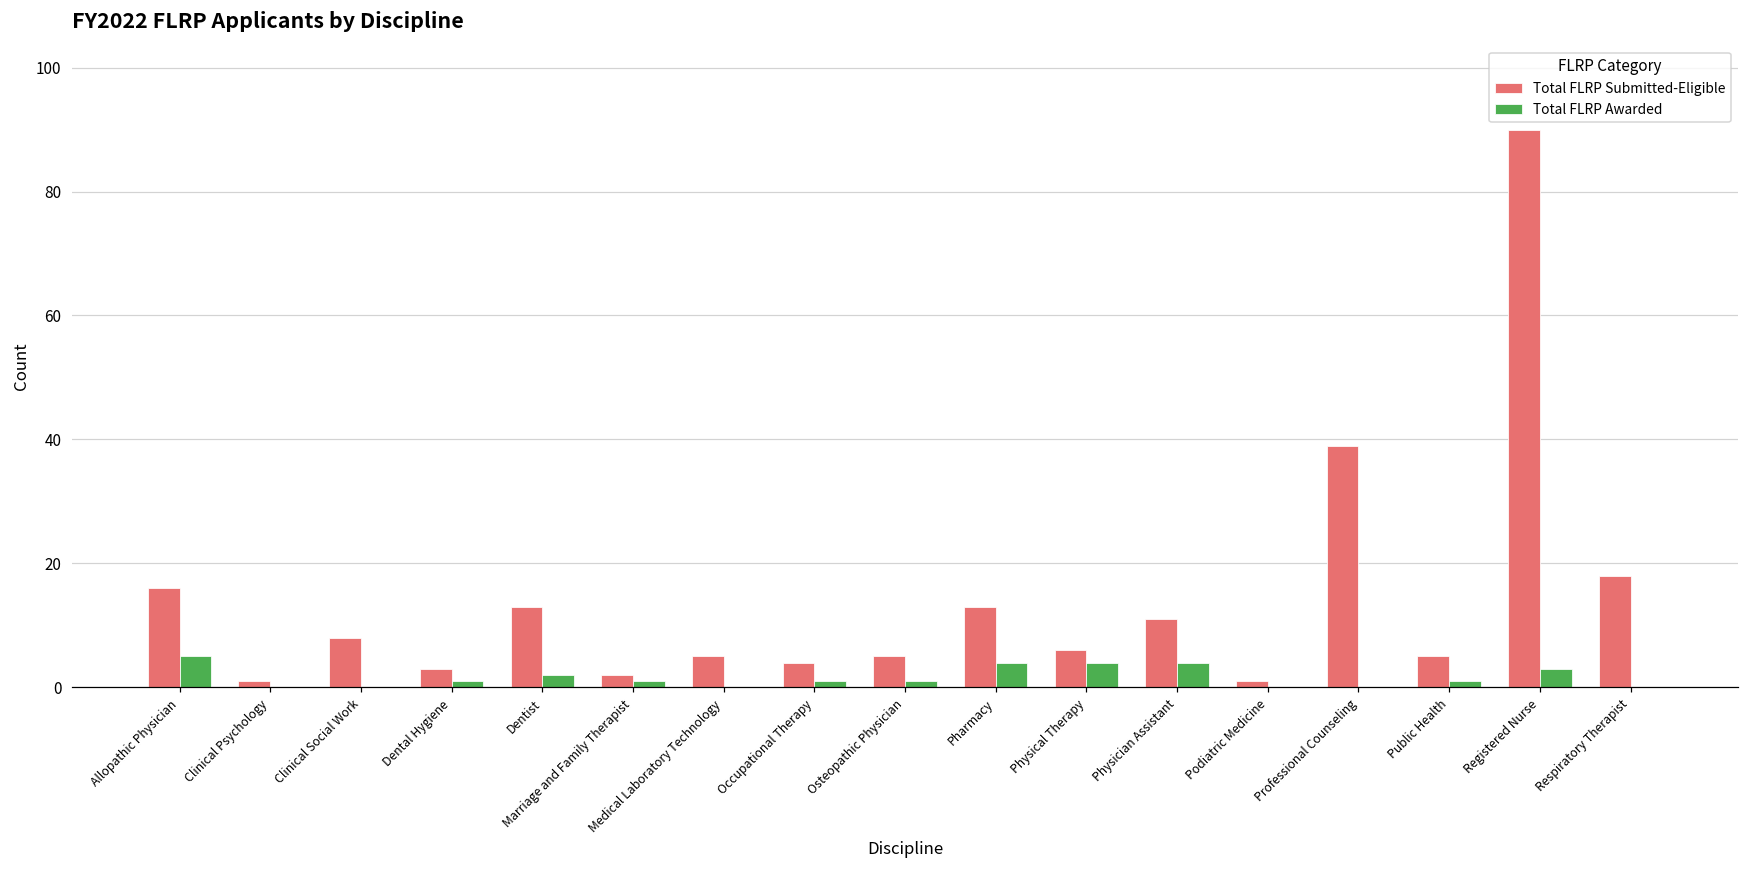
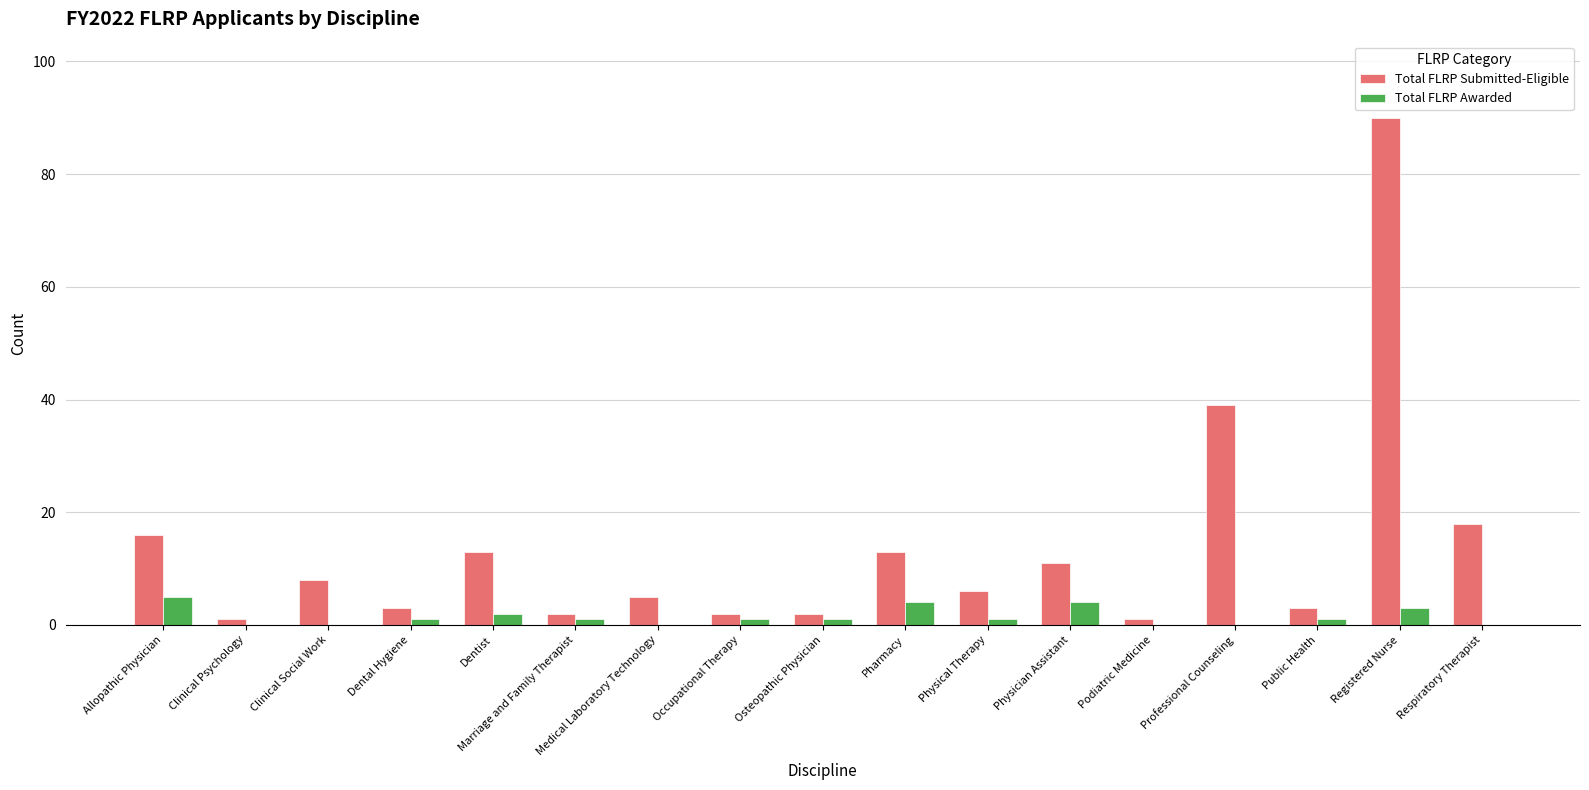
  {
    "Total FLRP Submitted-Eligible": {
      "Allopathic Physician": 16,
      "Clinical Psychology": 1,
      "Clinical Social Work": 8,
      "Dental Hygiene": 3,
      "Dentist": 13,
      "Marriage and Family Therapist": 2,
      "Medical Laboratory Technology": 5,
-     "Occupational Therapy": 4,
-     "Osteopathic Physician": 5,
+     "Occupational Therapy": 2,
+     "Osteopathic Physician": 2,
      "Pharmacy": 13,
      "Physical Therapy": 6,
      "Physician Assistant": 11,
      "Podiatric Medicine": 1,
      "Professional Counseling": 39,
-     "Public Health": 5,
+     "Public Health": 3,
      "Registered Nurse": 90,
      "Respiratory Therapist": 18
    },
    "Total FLRP Awarded": {
      "Allopathic Physician": 5,
      "Clinical Psychology": 0,
      "Clinical Social Work": 0,
      "Dental Hygiene": 1,
      "Dentist": 2,
      "Marriage and Family Therapist": 1,
      "Medical Laboratory Technology": 0,
      "Occupational Therapy": 1,
      "Osteopathic Physician": 1,
      "Pharmacy": 4,
-     "Physical Therapy": 4,
+     "Physical Therapy": 1,
      "Physician Assistant": 4,
      "Podiatric Medicine": 0,
      "Professional Counseling": 0,
      "Public Health": 1,
      "Registered Nurse": 3,
      "Respiratory Therapist": 0
    }
  }
